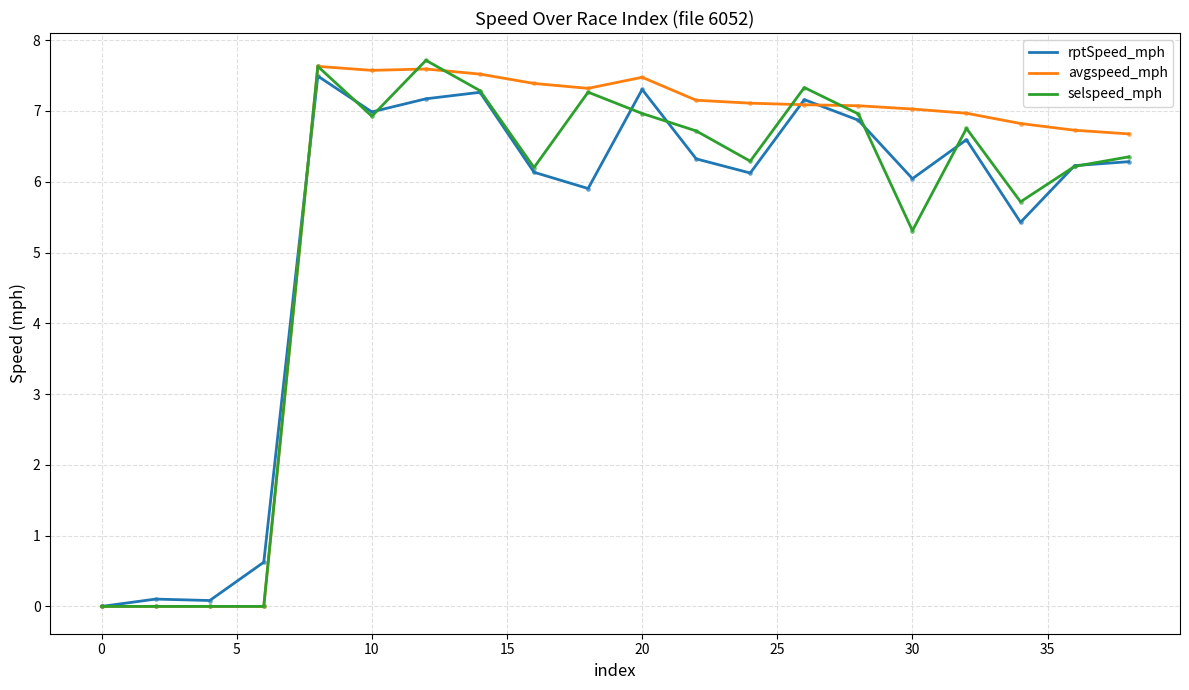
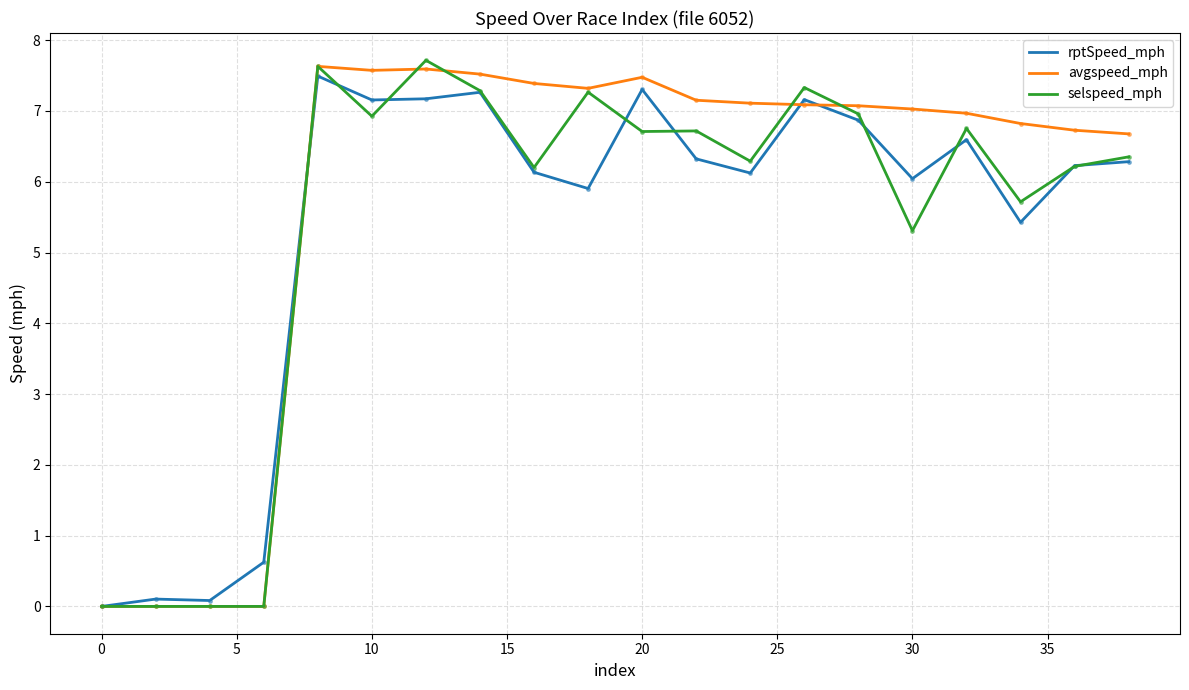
  {
    "rptSpeed_mph": {
-     "10": 7.0,
+     "10": 7.2,
      "20": 7.3,
      "30": 6.0
    },
    "avgspeed_mph": {
      "10": 7.6,
      "20": 7.5,
      "30": 7.0
    },
    "selspeed_mph": {
      "10": 6.9,
-     "20": 7.0,
+     "20": 6.7,
      "30": 5.3
    }
  }
